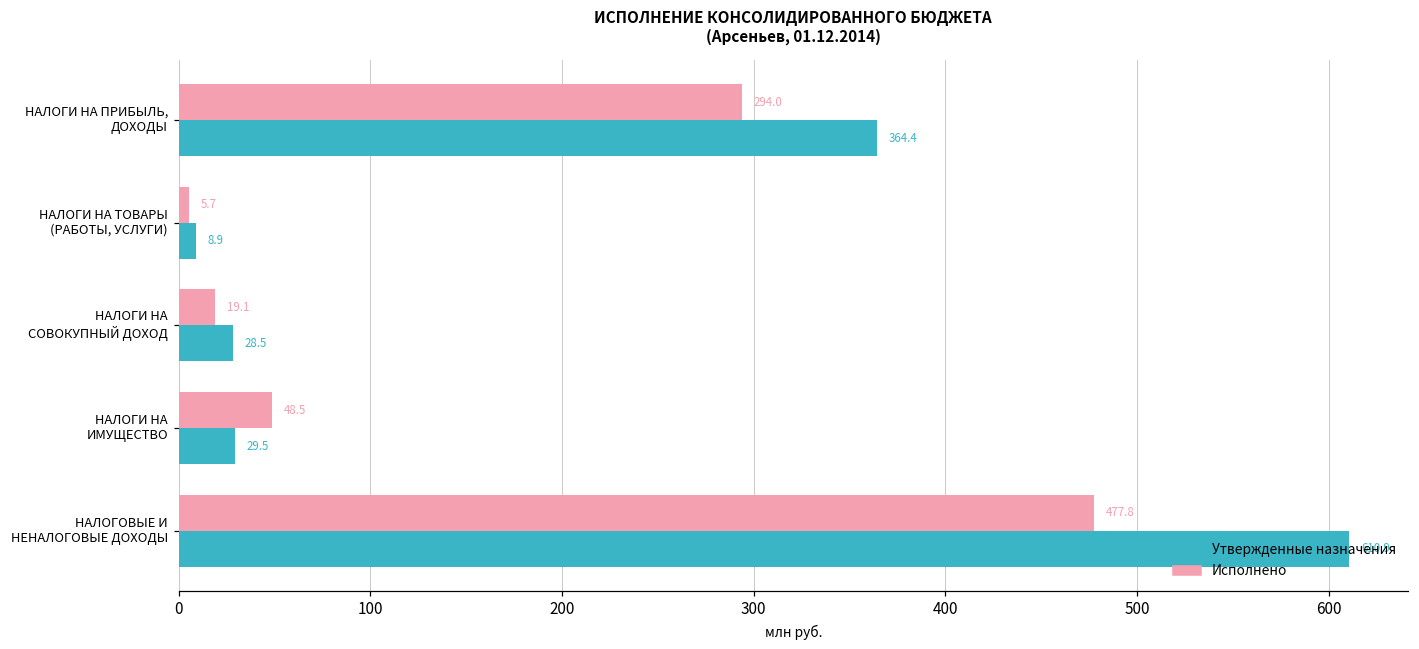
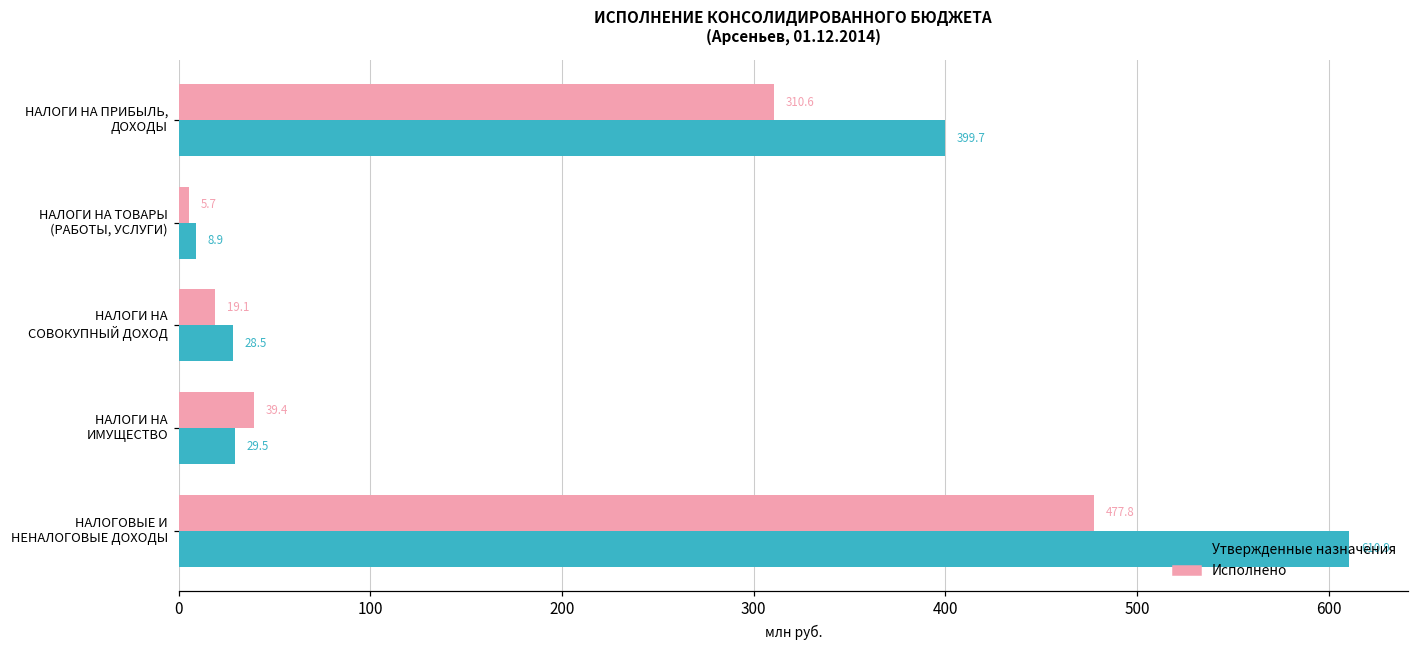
  {
    "Утвержденные назначения": {
-     "НАЛОГИ НА ПРИБЫЛЬ, ДОХОДЫ": 364.4,
+     "НАЛОГИ НА ПРИБЫЛЬ, ДОХОДЫ": 399.7,
      "НАЛОГИ НА ТОВАРЫ (РАБОТЫ, УСЛУГИ)": 8.9,
      "НАЛОГИ НА СОВОКУПНЫЙ ДОХОД": 28.5,
      "НАЛОГИ НА ИМУЩЕСТВО": 29.5,
      "НАЛОГОВЫЕ И НЕНАЛОГОВЫЕ ДОХОДЫ": 610.9
    },
    "Исполнено": {
-     "НАЛОГИ НА ПРИБЫЛЬ, ДОХОДЫ": 294.0,
+     "НАЛОГИ НА ПРИБЫЛЬ, ДОХОДЫ": 310.6,
      "НАЛОГИ НА ТОВАРЫ (РАБОТЫ, УСЛУГИ)": 5.7,
      "НАЛОГИ НА СОВОКУПНЫЙ ДОХОД": 19.1,
-     "НАЛОГИ НА ИМУЩЕСТВО": 48.5,
+     "НАЛОГИ НА ИМУЩЕСТВО": 39.4,
      "НАЛОГОВЫЕ И НЕНАЛОГОВЫЕ ДОХОДЫ": 477.8
    }
  }
